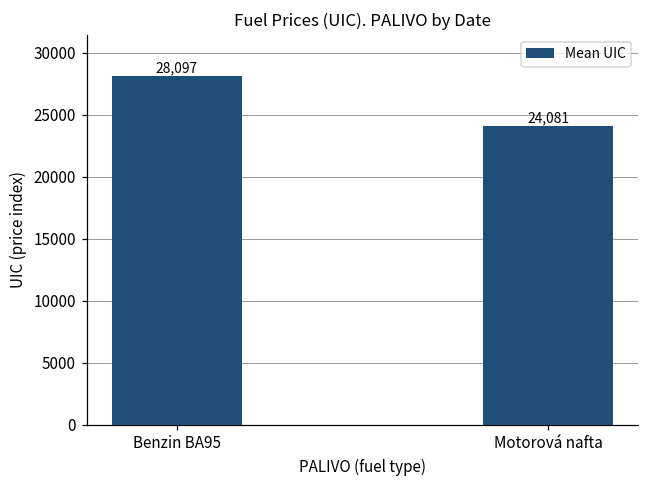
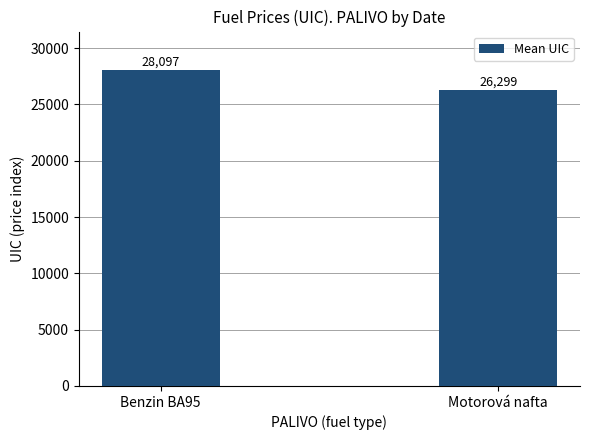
  {
    "Benzin BA95": "28,097",
-   "Motorová nafta": "24,081"
+   "Motorová nafta": "26,299"
  }
